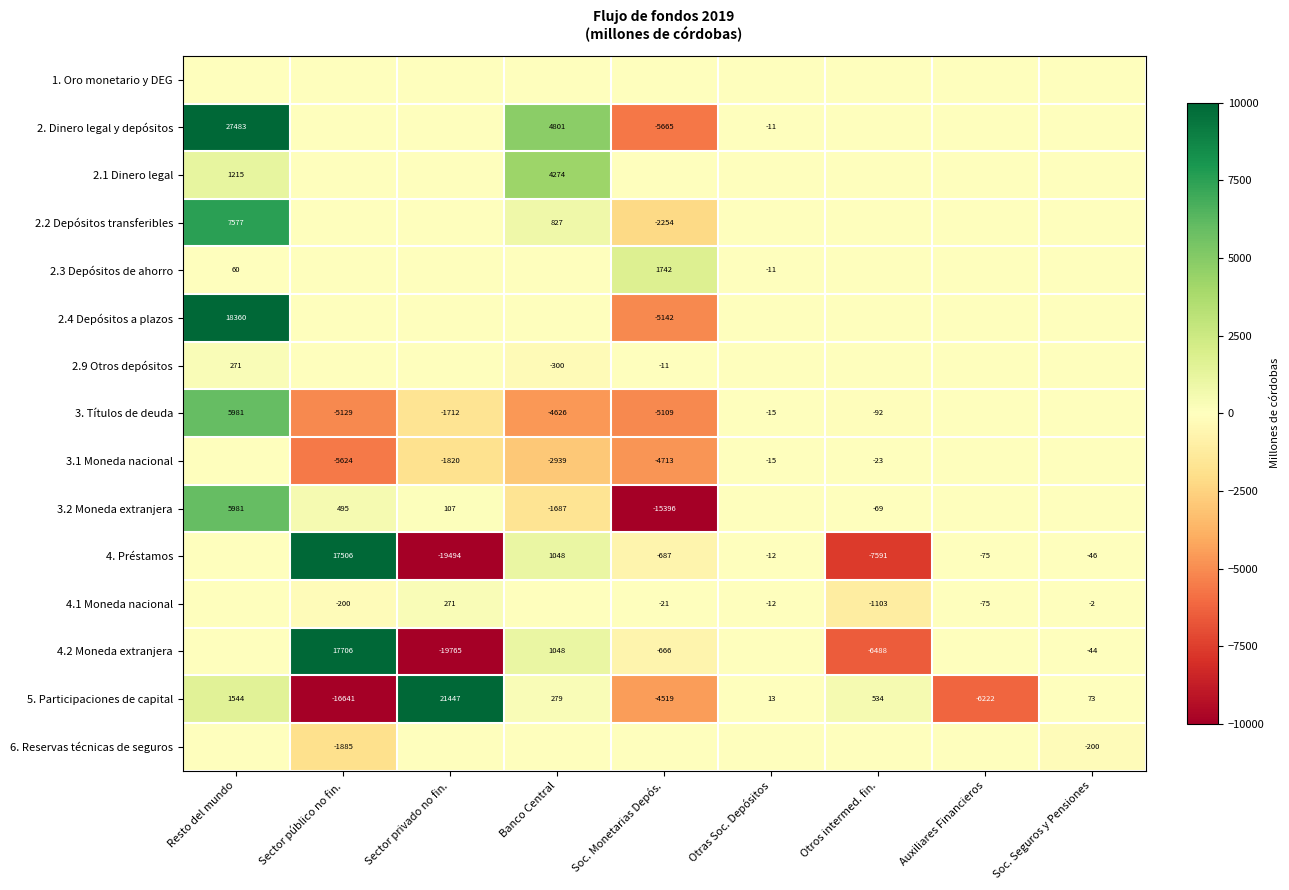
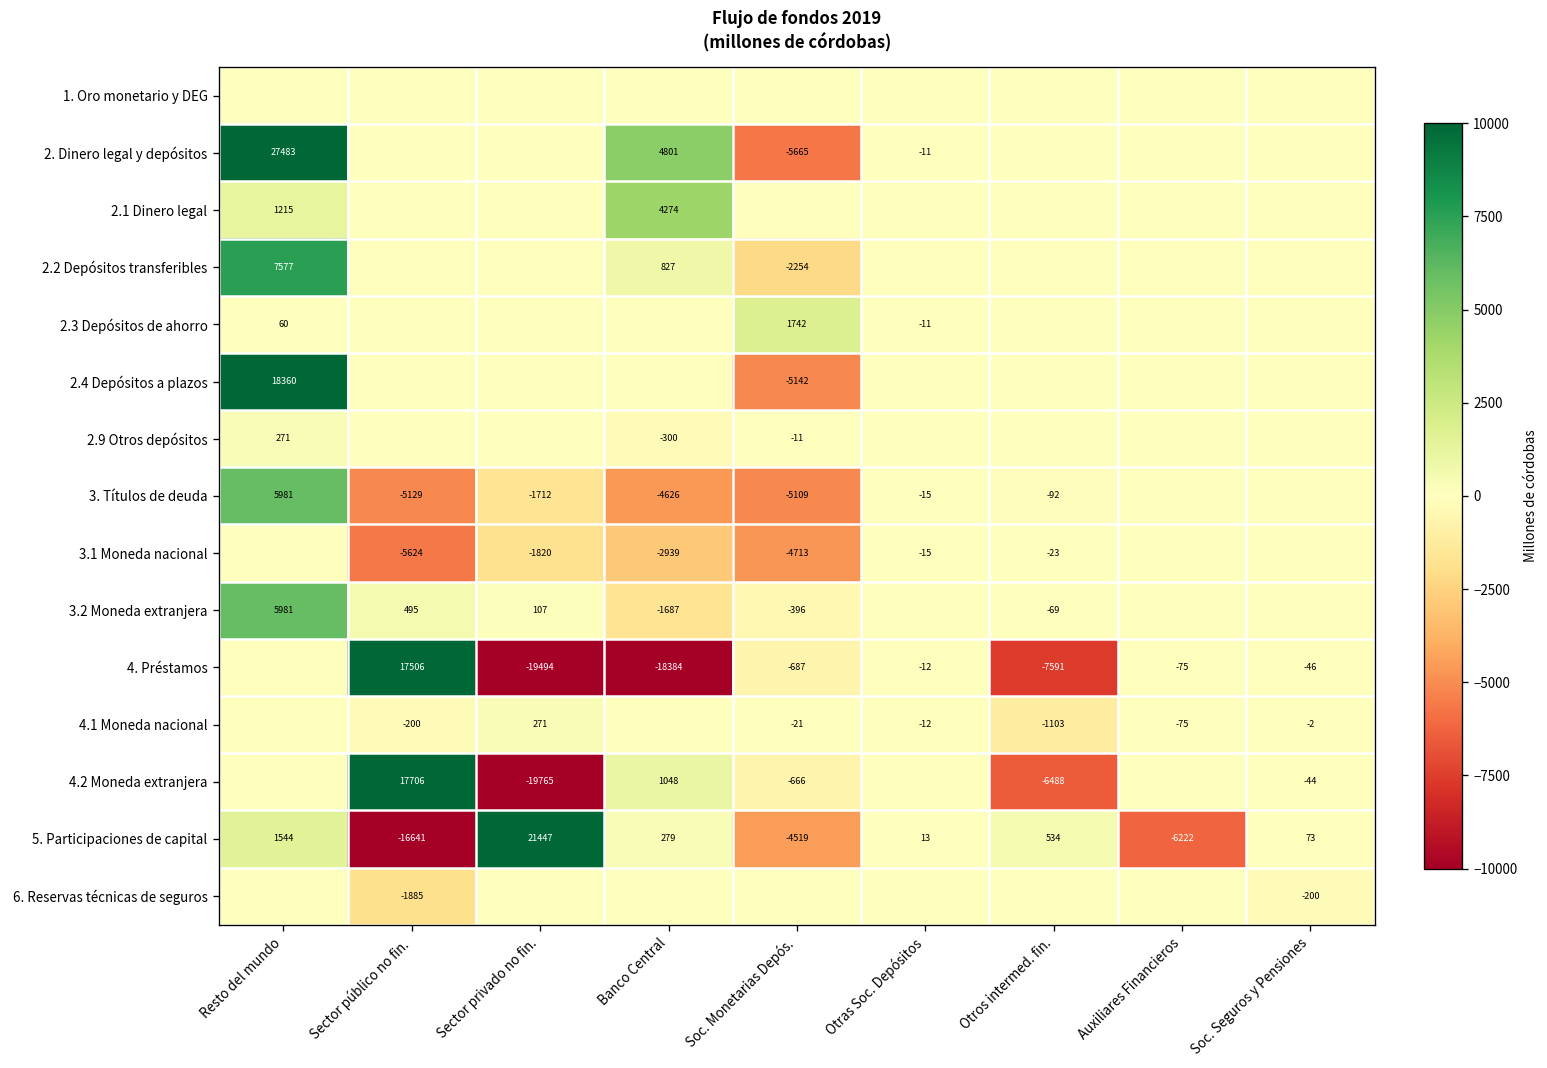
  {
    "2. Dinero legal y depósitos": {
      "Resto del mundo": 27483,
      "Banco Central": 4801,
      "Soc. Monetarias Depós.": -5665,
      "Otras Soc. Depósitos": -11
    },
    "2.1 Dinero legal": {
      "Resto del mundo": 1215,
      "Banco Central": 4274
    },
    "2.2 Depósitos transferibles": {
      "Resto del mundo": 7577,
      "Banco Central": 827,
      "Soc. Monetarias Depós.": -2254
    },
    "2.3 Depósitos de ahorro": {
      "Resto del mundo": 60,
      "Soc. Monetarias Depós.": 1742,
      "Otras Soc. Depósitos": -11
    },
    "2.4 Depósitos a plazos": {
      "Resto del mundo": 18360,
      "Soc. Monetarias Depós.": -5142
    },
    "2.9 Otros depósitos": {
      "Resto del mundo": 271,
      "Banco Central": -300,
      "Soc. Monetarias Depós.": -11
    },
    "3. Títulos de deuda": {
      "Resto del mundo": 5981,
      "Sector público no fin.": -5129,
      "Sector privado no fin.": -1712,
      "Banco Central": -4626,
      "Soc. Monetarias Depós.": -5109,
      "Otras Soc. Depósitos": -15,
      "Otros intermed. fin.": -92
    },
    "3.1 Moneda nacional": {
      "Sector público no fin.": -5624,
      "Sector privado no fin.": -1820,
      "Banco Central": -2939,
      "Soc. Monetarias Depós.": -4713,
      "Otras Soc. Depósitos": -15,
      "Otros intermed. fin.": -23
    },
    "3.2 Moneda extranjera": {
      "Resto del mundo": 5981,
      "Sector público no fin.": 495,
      "Sector privado no fin.": 107,
      "Banco Central": -1687,
-     "Soc. Monetarias Depós.": -15396,
+     "Soc. Monetarias Depós.": -396,
      "Otros intermed. fin.": -69
    },
    "4. Préstamos": {
      "Sector público no fin.": 17506,
      "Sector privado no fin.": -19494,
-     "Banco Central": 1048,
+     "Banco Central": -18384,
      "Soc. Monetarias Depós.": -687,
      "Otras Soc. Depósitos": -12,
      "Otros intermed. fin.": -7591,
      "Auxiliares Financieros": -75,
      "Soc. Seguros y Pensiones": -46
    },
    "4.1 Moneda nacional": {
      "Sector público no fin.": -200,
      "Sector privado no fin.": 271,
      "Soc. Monetarias Depós.": -21,
      "Otras Soc. Depósitos": -12,
      "Otros intermed. fin.": -1103,
      "Auxiliares Financieros": -75,
      "Soc. Seguros y Pensiones": -2
    },
    "4.2 Moneda extranjera": {
      "Sector público no fin.": 17706,
      "Sector privado no fin.": -19765,
      "Banco Central": 1048,
      "Soc. Monetarias Depós.": -666,
      "Otros intermed. fin.": -6488,
      "Soc. Seguros y Pensiones": -44
    },
    "5. Participaciones de capital": {
      "Resto del mundo": 1544,
      "Sector público no fin.": -16641,
      "Sector privado no fin.": 21447,
      "Banco Central": 279,
      "Soc. Monetarias Depós.": -4519,
      "Otras Soc. Depósitos": 13,
      "Otros intermed. fin.": 534,
      "Auxiliares Financieros": -6222,
      "Soc. Seguros y Pensiones": 73
    },
    "6. Reservas técnicas de seguros": {
      "Sector público no fin.": -1885,
      "Soc. Seguros y Pensiones": -200
    }
  }
